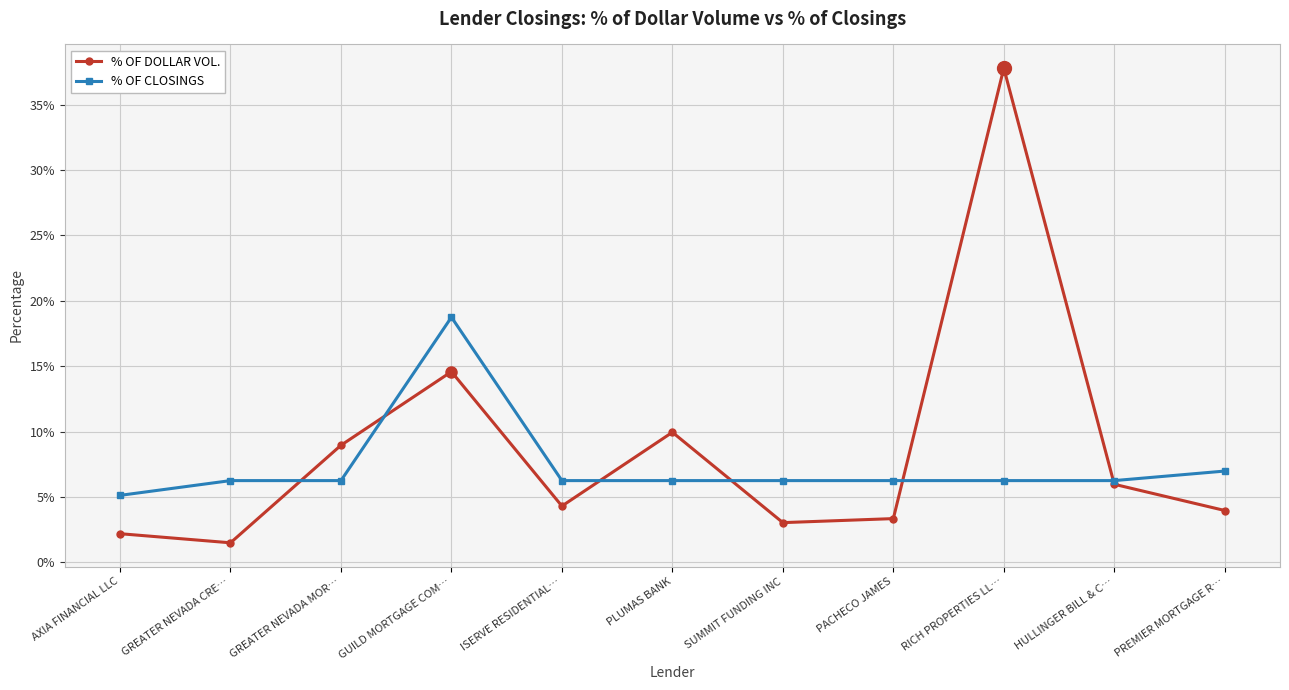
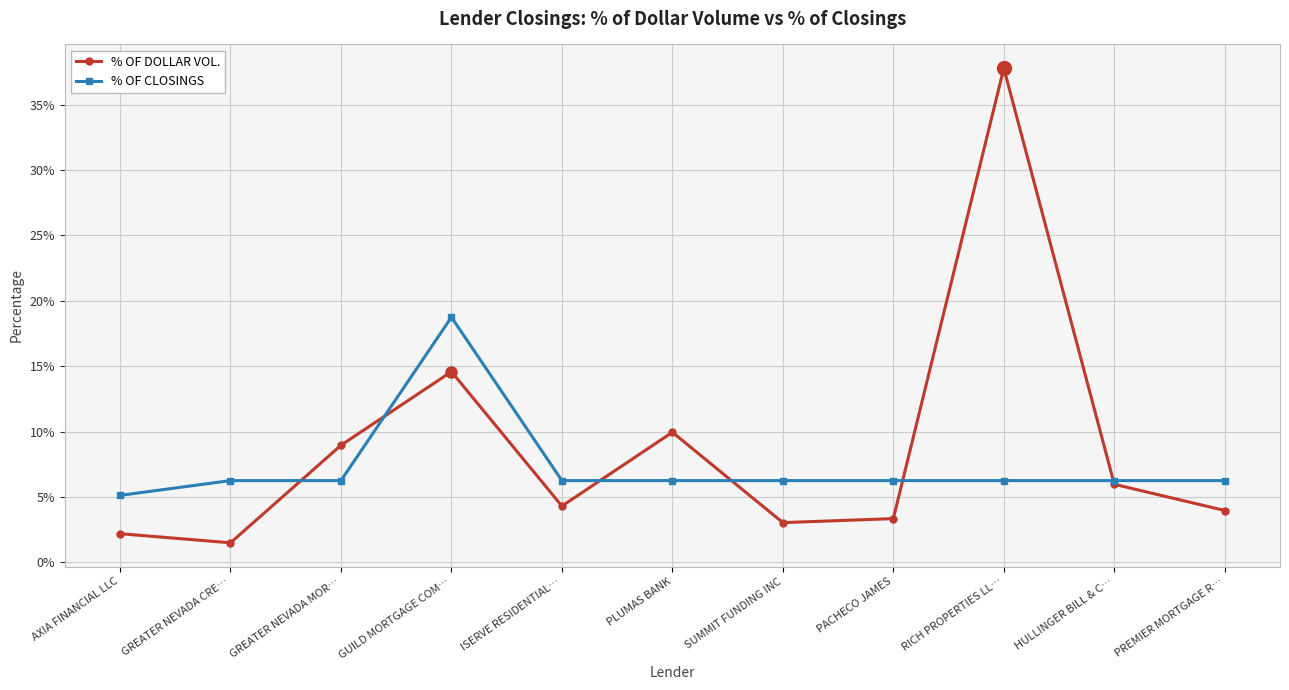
  {
    "% OF CLOSINGS": {
      "AXIA FINANCIAL LLC": "5.1%",
      "GREATER NEVADA CRE…": "6.3%",
      "GREATER NEVADA MOR…": "6.3%",
      "GUILD MORTGAGE COM…": "18.8%",
      "ISERVE RESIDENTIAL…": "6.3%",
      "PLUMAS BANK": "6.3%",
      "SUMMIT FUNDING INC": "6.3%",
      "PACHECO JAMES": "6.3%",
      "RICH PROPERTIES LL…": "6.3%",
      "HULLINGER BILL & C…": "6.3%",
-     "PREMIER MORTGAGE R…": "7.0%"
+     "PREMIER MORTGAGE R…": "6.3%"
    }
  }
